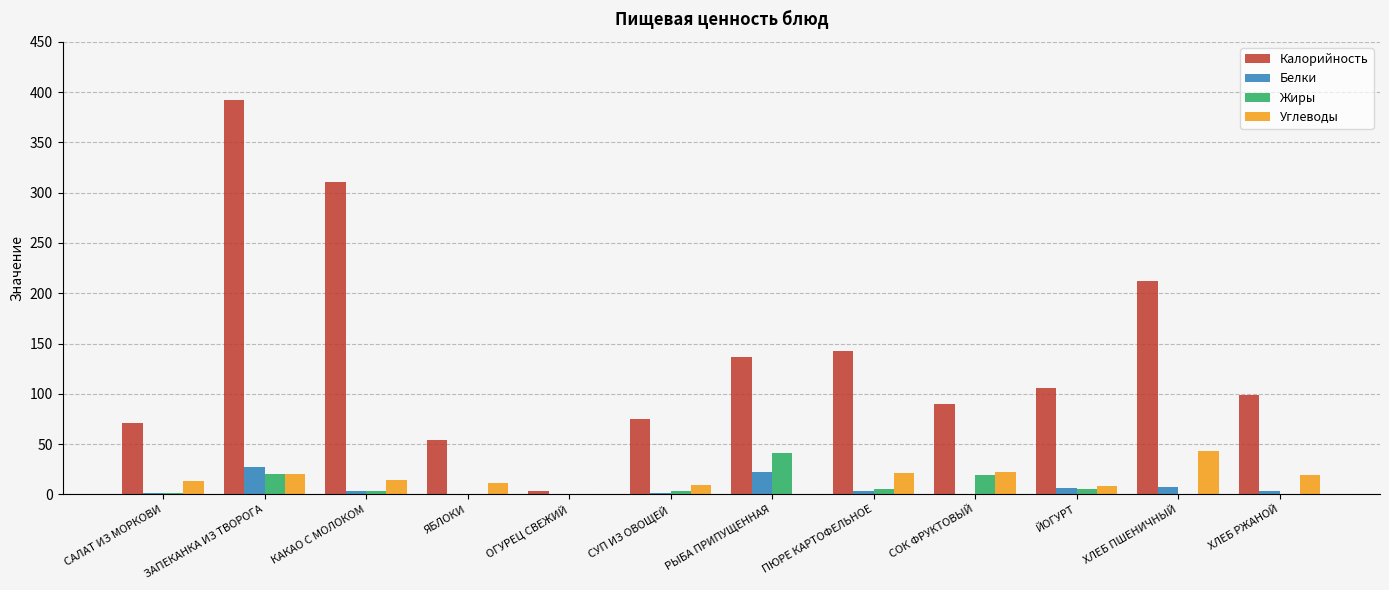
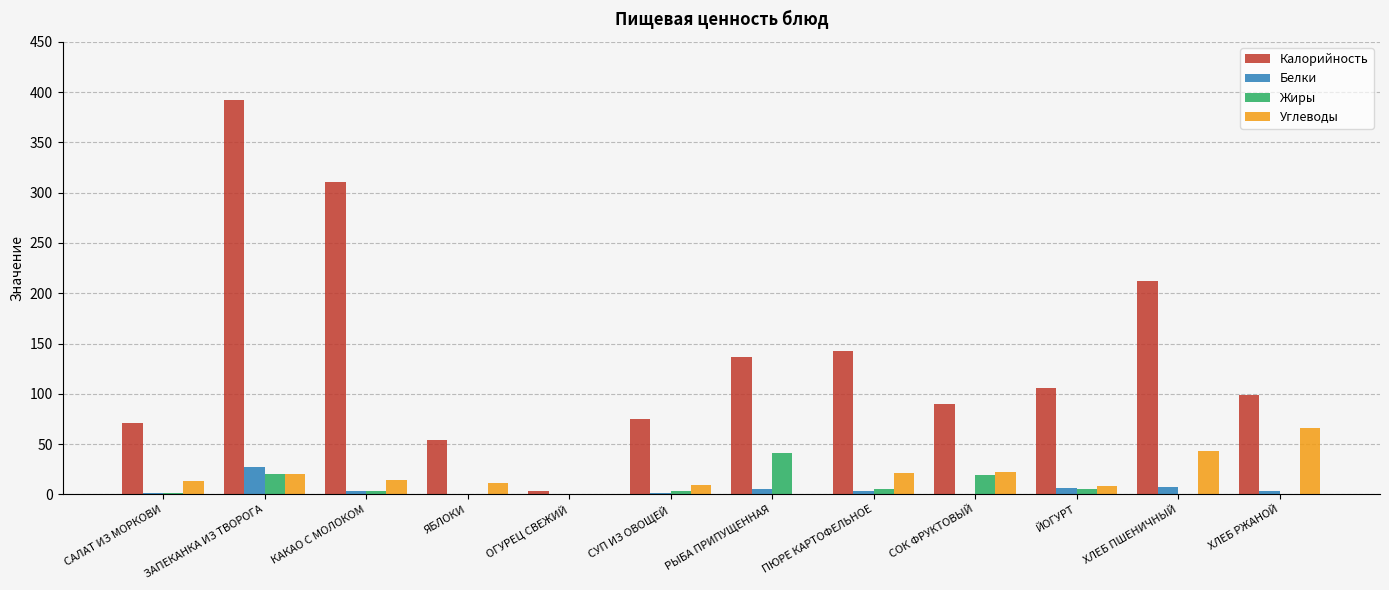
  {
    "Калорийность": {
      "САЛАТ ИЗ МОРКОВИ": 71,
      "ЗАПЕКАНКА ИЗ ТВОРОГА": 392,
      "КАКАО С МОЛОКОМ": 310,
      "ЯБЛОКИ": 54,
      "ОГУРЕЦ СВЕЖИЙ": 3,
      "СУП ИЗ ОВОЩЕЙ": 75,
      "РЫБА ПРИПУЩЕННАЯ": 137,
      "ПЮРЕ КАРТОФЕЛЬНОЕ": 143,
      "СОК ФРУКТОВЫЙ": 90,
      "ЙОГУРТ": 106,
      "ХЛЕБ ПШЕНИЧНЫЙ": 212,
      "ХЛЕБ РЖАНОЙ": 99
    },
    "Белки": {
      "ЗАПЕКАНКА ИЗ ТВОРОГА": 27,
      "КАКАО С МОЛОКОМ": 4,
-     "РЫБА ПРИПУЩЕННАЯ": 23,
+     "РЫБА ПРИПУЩЕННАЯ": 6,
      "ПЮРЕ КАРТОФЕЛЬНОЕ": 3,
      "СОК ФРУКТОВЫЙ": 0,
      "ЙОГУРТ": 6,
      "ХЛЕБ ПШЕНИЧНЫЙ": 7,
      "ХЛЕБ РЖАНОЙ": 3
    },
    "Жиры": {
      "ЗАПЕКАНКА ИЗ ТВОРОГА": 20,
      "КАКАО С МОЛОКОМ": 3,
      "СУП ИЗ ОВОЩЕЙ": 4,
      "РЫБА ПРИПУЩЕННАЯ": 41,
      "ПЮРЕ КАРТОФЕЛЬНОЕ": 5,
      "СОК ФРУКТОВЫЙ": 20,
      "ЙОГУРТ": 5
    },
    "Углеводы": {
      "САЛАТ ИЗ МОРКОВИ": 14,
      "ЗАПЕКАНКА ИЗ ТВОРОГА": 20,
      "КАКАО С МОЛОКОМ": 15,
      "ЯБЛОКИ": 11,
      "СУП ИЗ ОВОЩЕЙ": 9,
      "ПЮРЕ КАРТОФЕЛЬНОЕ": 21,
      "СОК ФРУКТОВЫЙ": 22,
      "ЙОГУРТ": 9,
      "ХЛЕБ ПШЕНИЧНЫЙ": 43,
-     "ХЛЕБ РЖАНОЙ": 20
+     "ХЛЕБ РЖАНОЙ": 66
    }
  }
